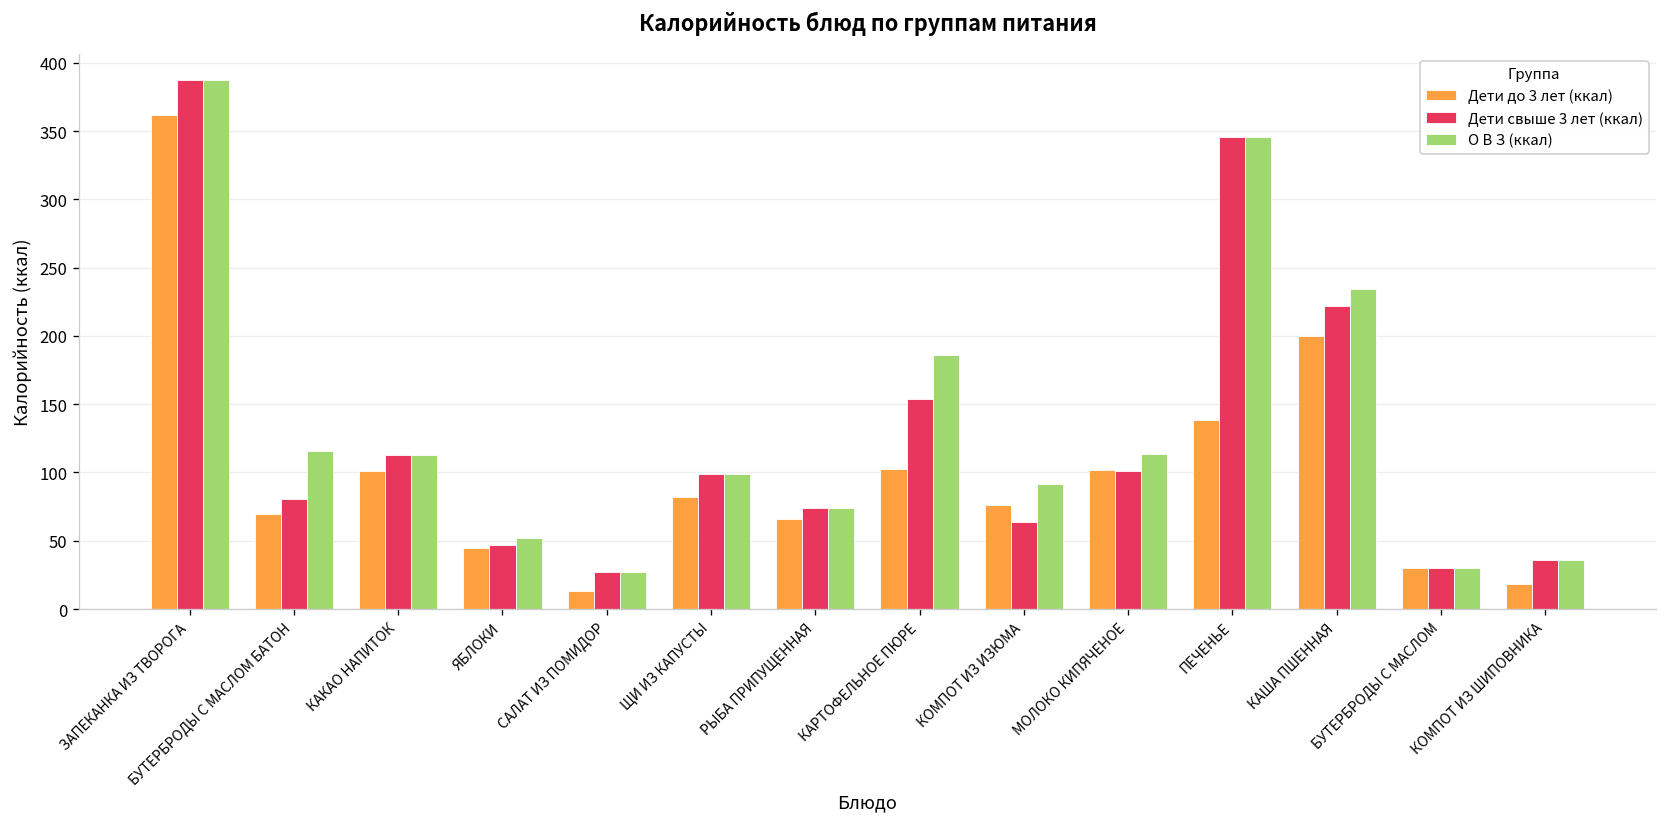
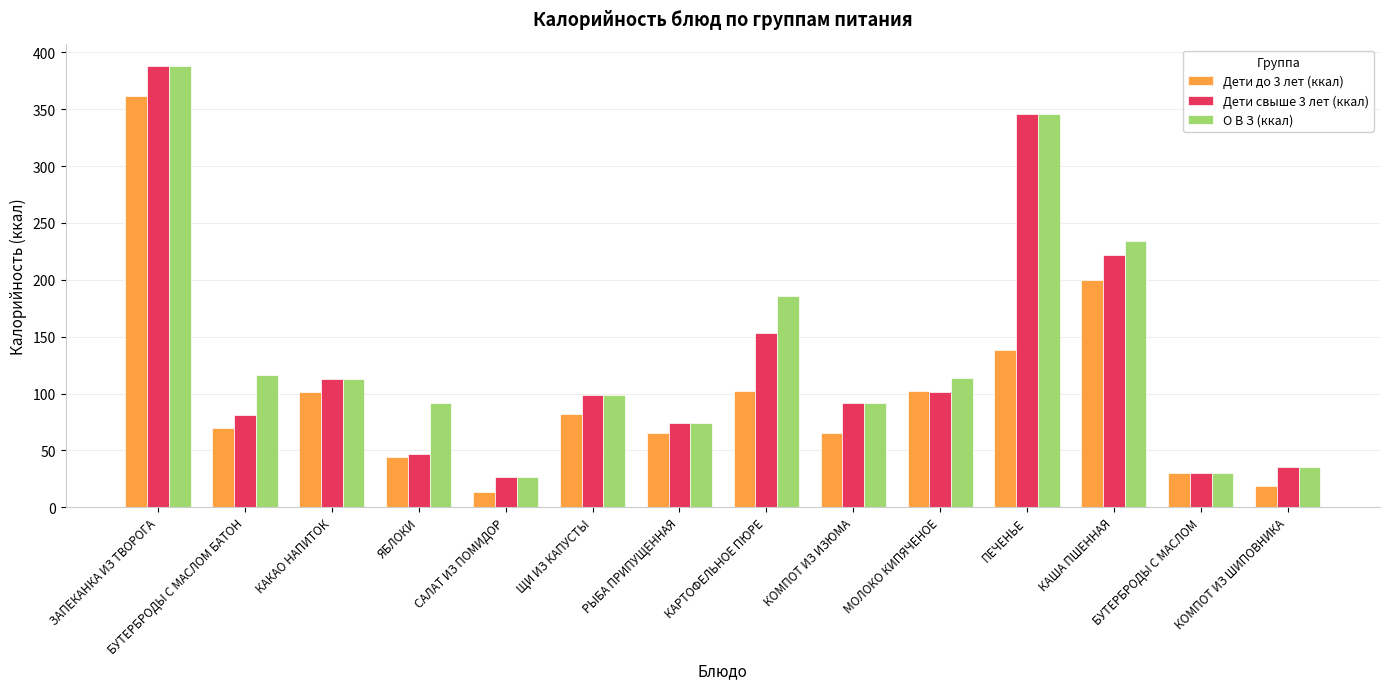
  {
    "Дети до 3 лет (ккал)": {
      "ЗАПЕКАНКА ИЗ ТВОРОГА": 362,
      "БУТЕРБРОДЫ С МАСЛОМ БАТОН": 70,
      "КАКАО НАПИТОК": 101,
      "ЯБЛОКИ": 45,
      "САЛАТ ИЗ ПОМИДОР": 13,
      "ЩИ ИЗ КАПУСТЫ": 82,
      "РЫБА ПРИПУЩЕННАЯ": 66,
      "КАРТОФЕЛЬНОЕ ПЮРЕ": 102,
-     "КОМПОТ ИЗ ИЗЮМА": 76,
+     "КОМПОТ ИЗ ИЗЮМА": 65,
      "МОЛОКО КИПЯЧЕНОЕ": 102,
      "ПЕЧЕНЬЕ": 138,
      "КАША ПШЕННАЯ": 200,
      "БУТЕРБРОДЫ С МАСЛОМ": 30,
      "КОМПОТ ИЗ ШИПОВНИКА": 18
    },
    "Дети свыше 3 лет (ккал)": {
      "ЗАПЕКАНКА ИЗ ТВОРОГА": 388,
      "БУТЕРБРОДЫ С МАСЛОМ БАТОН": 81,
      "КАКАО НАПИТОК": 113,
      "ЯБЛОКИ": 47,
      "САЛАТ ИЗ ПОМИДОР": 27,
      "ЩИ ИЗ КАПУСТЫ": 99,
      "РЫБА ПРИПУЩЕННАЯ": 74,
      "КАРТОФЕЛЬНОЕ ПЮРЕ": 153,
-     "КОМПОТ ИЗ ИЗЮМА": 64,
+     "КОМПОТ ИЗ ИЗЮМА": 92,
      "МОЛОКО КИПЯЧЕНОЕ": 101,
      "ПЕЧЕНЬЕ": 346,
      "КАША ПШЕННАЯ": 222,
      "БУТЕРБРОДЫ С МАСЛОМ": 30,
      "КОМПОТ ИЗ ШИПОВНИКА": 36
    },
    "О В З (ккал)": {
      "ЗАПЕКАНКА ИЗ ТВОРОГА": 388,
      "БУТЕРБРОДЫ С МАСЛОМ БАТОН": 116,
      "КАКАО НАПИТОК": 113,
-     "ЯБЛОКИ": 52,
+     "ЯБЛОКИ": 92,
      "САЛАТ ИЗ ПОМИДОР": 27,
      "ЩИ ИЗ КАПУСТЫ": 99,
      "РЫБА ПРИПУЩЕННАЯ": 74,
      "КАРТОФЕЛЬНОЕ ПЮРЕ": 186,
      "КОМПОТ ИЗ ИЗЮМА": 92,
      "МОЛОКО КИПЯЧЕНОЕ": 113,
      "ПЕЧЕНЬЕ": 346,
      "КАША ПШЕННАЯ": 234,
      "БУТЕРБРОДЫ С МАСЛОМ": 30,
      "КОМПОТ ИЗ ШИПОВНИКА": 36
    }
  }
